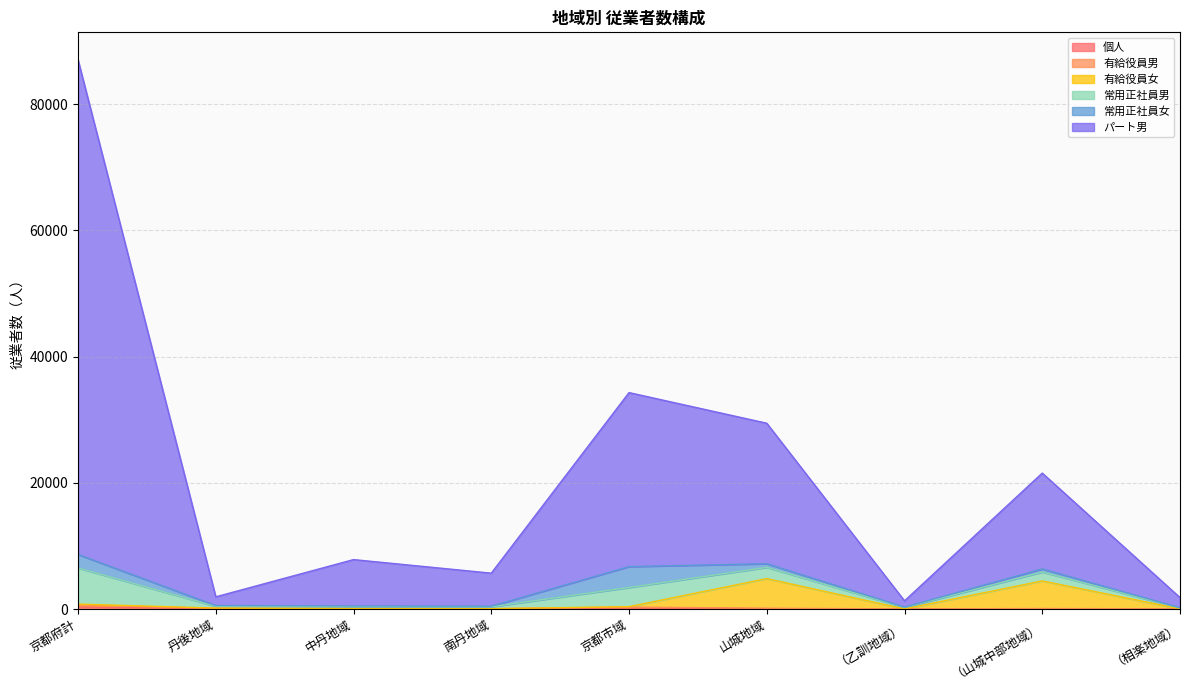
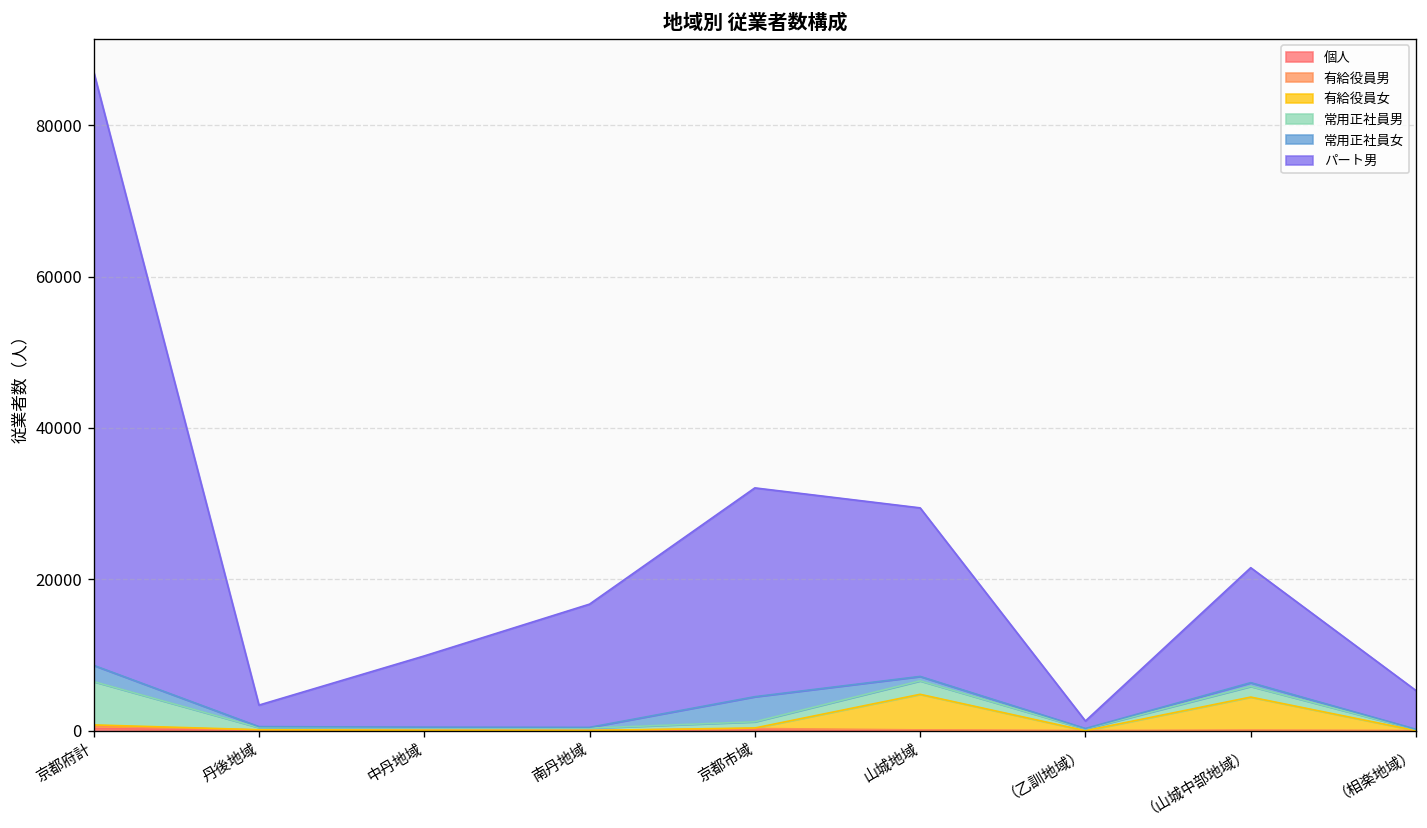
  {
    "有給役員女": {
      "山城地域": 5000,
      "（山城中部地域）": 4000
    },
    "常用正社員男": {
      "京都府計": 6000,
-     "京都市域": 3000,
+     "京都市域": 1000,
      "山城地域": 2000,
      "（山城中部地域）": 1000
    },
    "常用正社員女": {
      "京都府計": 2000,
      "京都市域": 3000,
      "山城地域": 1000,
      "（山城中部地域）": 0
    },
    "パート男": {
      "京都府計": 78000,
-     "丹後地域": 1000,
-     "中丹地域": 7000,
-     "南丹地域": 5000,
+     "丹後地域": 3000,
+     "中丹地域": 9000,
+     "南丹地域": 16000,
      "京都市域": 28000,
      "山城地域": 22000,
      "（乙訓地域）": 1000,
      "（山城中部地域）": 15000,
-     "（相楽地域）": 2000
+     "（相楽地域）": 5000
    }
  }
